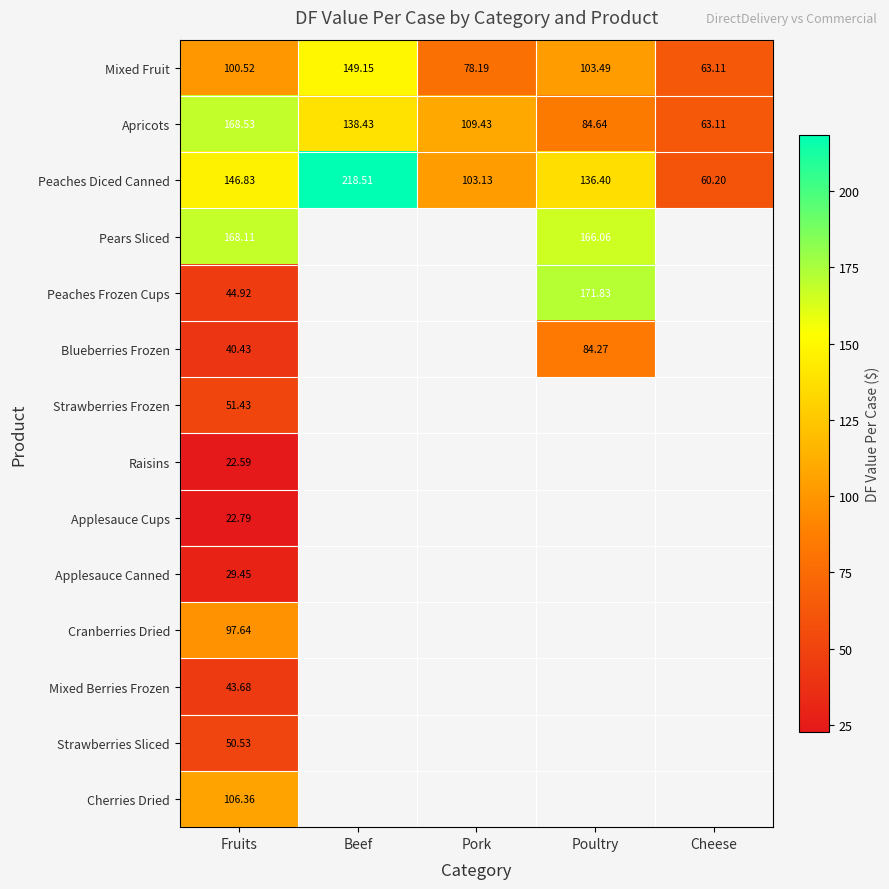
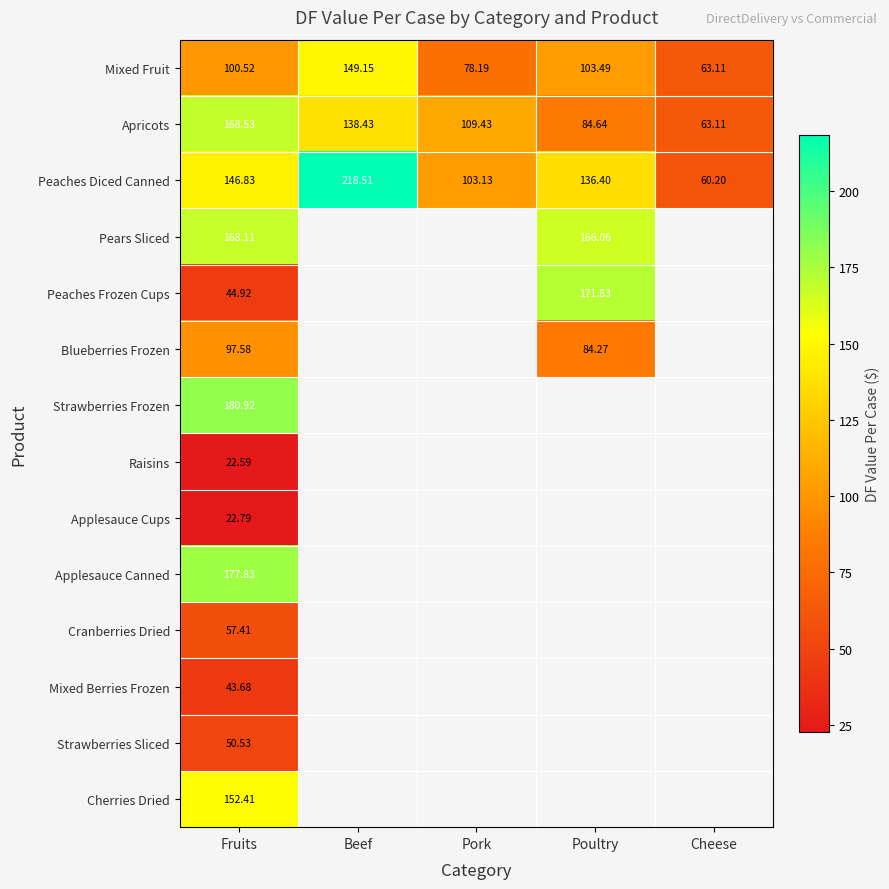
  {
    "Mixed Fruit": {
      "Fruits": 100.52,
      "Beef": 149.15,
      "Pork": 78.19,
      "Poultry": 103.49,
      "Cheese": 63.11
    },
    "Apricots": {
      "Fruits": 168.53,
      "Beef": 138.43,
      "Pork": 109.43,
      "Poultry": 84.64,
      "Cheese": 63.11
    },
    "Peaches Diced Canned": {
      "Fruits": 146.83,
      "Beef": 218.51,
      "Pork": 103.13,
      "Poultry": 136.40,
      "Cheese": 60.20
    },
    "Pears Sliced": {
      "Fruits": 168.11,
      "Poultry": 166.06
    },
    "Peaches Frozen Cups": {
      "Fruits": 44.92,
      "Poultry": 171.83
    },
    "Blueberries Frozen": {
-     "Fruits": 40.43,
+     "Fruits": 97.58,
      "Poultry": 84.27
    },
    "Strawberries Frozen": {
-     "Fruits": 51.43
+     "Fruits": 180.92
    },
    "Raisins": {
      "Fruits": 22.59
    },
    "Applesauce Cups": {
      "Fruits": 22.79
    },
    "Applesauce Canned": {
-     "Fruits": 29.45
+     "Fruits": 177.83
    },
    "Cranberries Dried": {
-     "Fruits": 97.64
+     "Fruits": 57.41
    },
    "Mixed Berries Frozen": {
      "Fruits": 43.68
    },
    "Strawberries Sliced": {
      "Fruits": 50.53
    },
    "Cherries Dried": {
-     "Fruits": 106.36
+     "Fruits": 152.41
    }
  }
